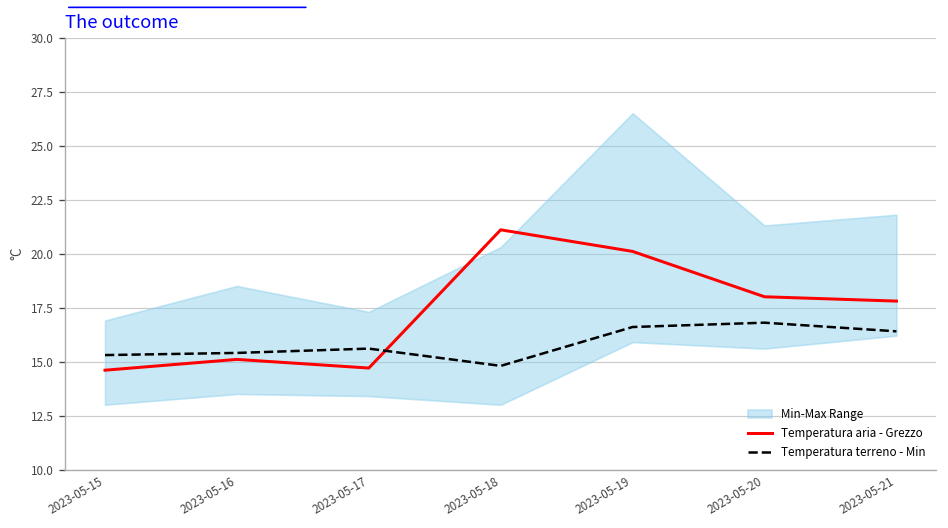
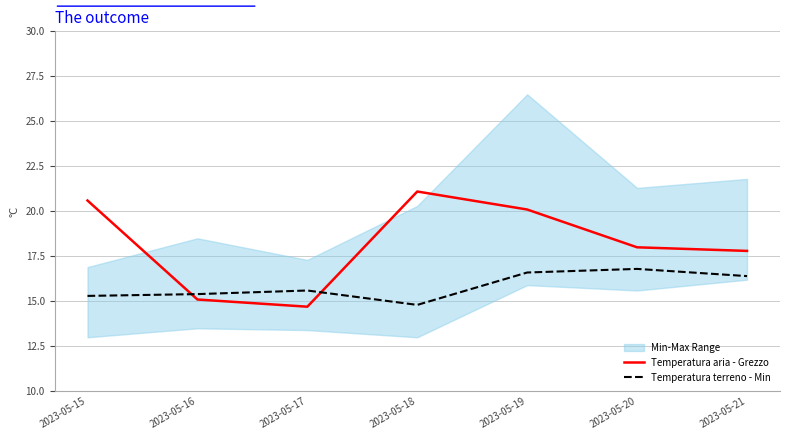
  {
    "Temperatura aria - Grezzo": {
-     "2023-05-15": 14.6,
+     "2023-05-15": 20.6,
      "2023-05-16": 15.1,
      "2023-05-17": 14.7,
      "2023-05-18": 21.1,
      "2023-05-19": 20.1,
      "2023-05-20": 18.0,
      "2023-05-21": 17.8
    },
    "Temperatura terreno - Min": {
      "2023-05-15": 15.3,
      "2023-05-16": 15.4,
      "2023-05-17": 15.6,
      "2023-05-18": 14.8,
      "2023-05-19": 16.6,
      "2023-05-20": 16.8,
      "2023-05-21": 16.4
    }
  }
